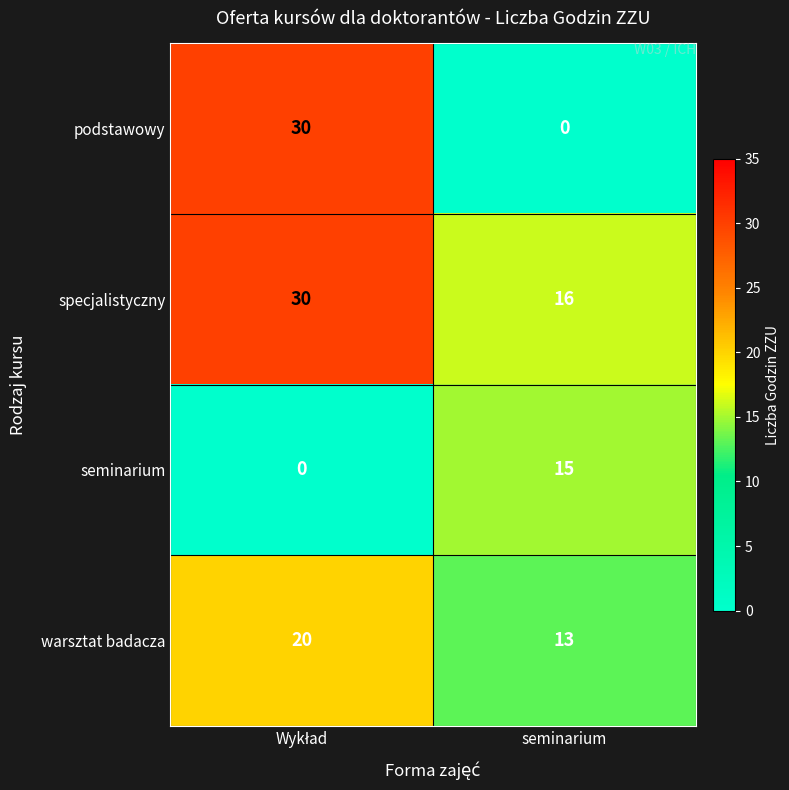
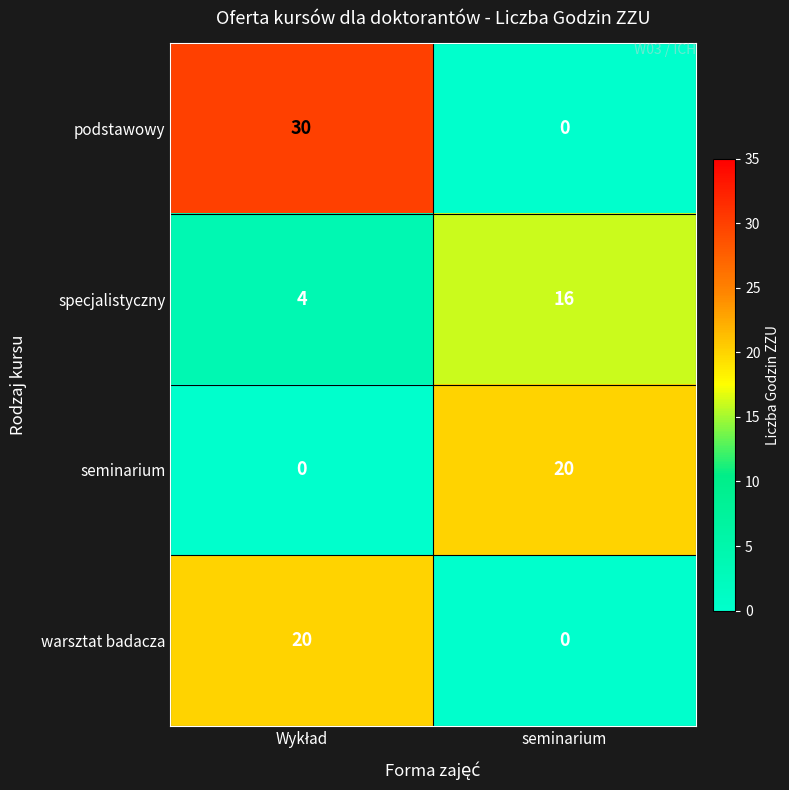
  {
    "podstawowy": {
      "Wykład": 30
    },
    "specjalistyczny": {
-     "Wykład": 30,
+     "Wykład": 4,
      "seminarium": 16
    },
    "seminarium": {
      "Wykład": 0,
-     "seminarium": 15
+     "seminarium": 20
    },
    "warsztat badacza": {
      "Wykład": 20,
-     "seminarium": 13
+     "seminarium": 0
    }
  }
